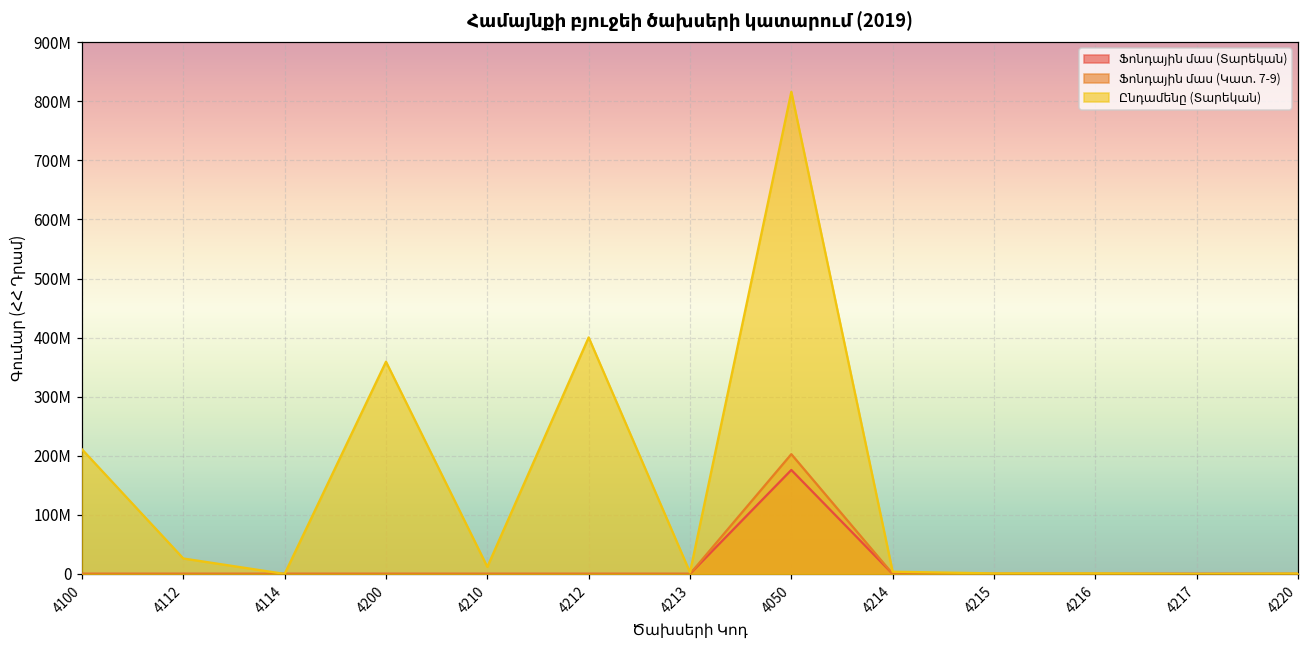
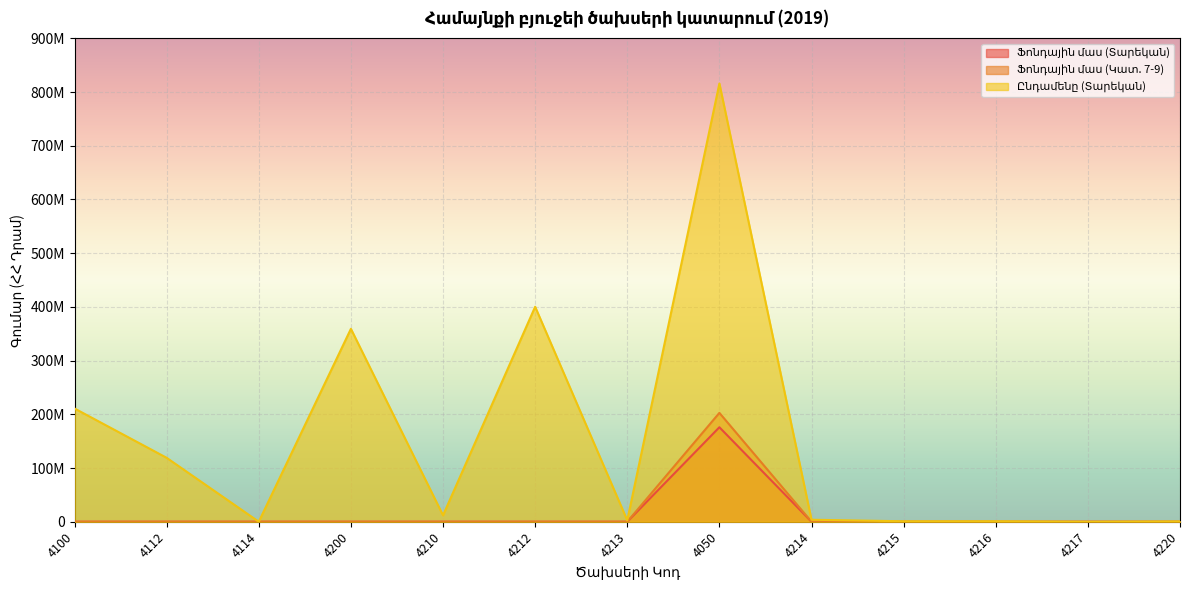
  {
    "Ընդամենը (Տարեկան)": {
      "4100": 210000000,
-     "4112": 30000000,
+     "4112": 120000000,
      "4200": 360000000,
      "4210": 10000000,
      "4212": 400000000,
      "4050": 820000000
    }
  }
